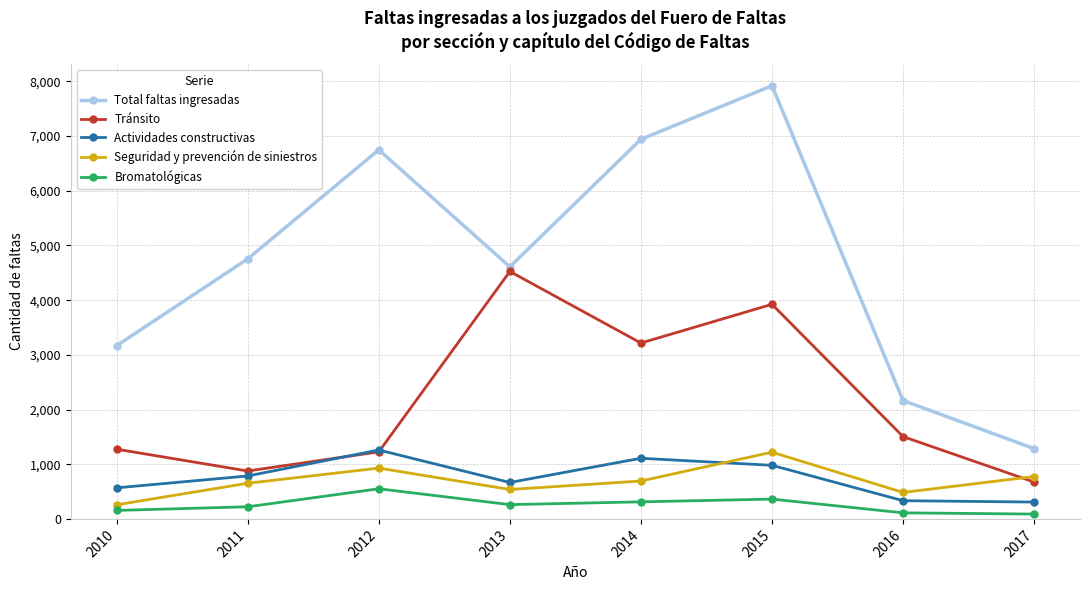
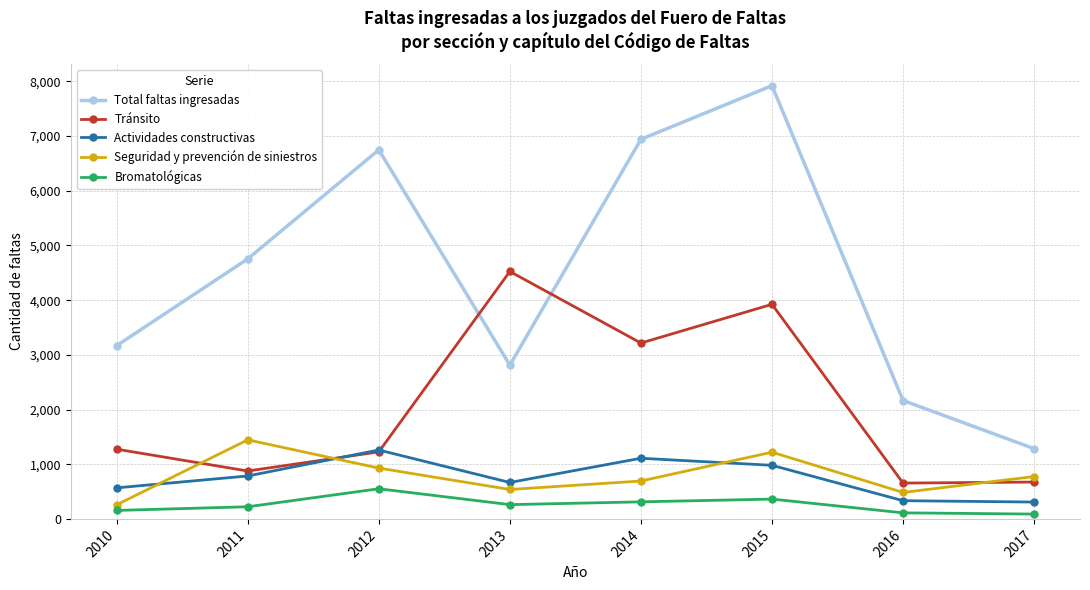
  {
    "Total faltas ingresadas": {
      "2010": "3,200",
      "2011": "4,800",
      "2012": "6,700",
-     "2013": "4,600",
+     "2013": "2,800",
      "2014": "6,900",
      "2015": "7,900",
      "2016": "2,200",
      "2017": "1,300"
    },
    "Tránsito": {
      "2010": "1,300",
      "2011": "900",
      "2013": "4,500",
      "2014": "3,200",
      "2015": "3,900",
-     "2016": "1,500",
+     "2016": "700",
      "2017": "700"
    },
    "Actividades constructivas": {
      "2010": "600",
      "2011": "800",
      "2013": "700",
      "2014": "1,100",
      "2015": "1,000",
      "2016": "300",
      "2017": "300"
    },
    "Seguridad y prevención de siniestros": {
      "2010": "300",
-     "2011": "700",
+     "2011": "1,400",
      "2012": "900",
      "2013": "500",
      "2014": "700",
      "2015": "1,200",
      "2016": "500",
      "2017": "800"
    },
    "Bromatológicas": {
      "2010": "200",
      "2011": "200",
      "2012": "600",
      "2013": "300",
      "2014": "300",
      "2015": "400",
      "2016": "100",
      "2017": "100"
    }
  }
